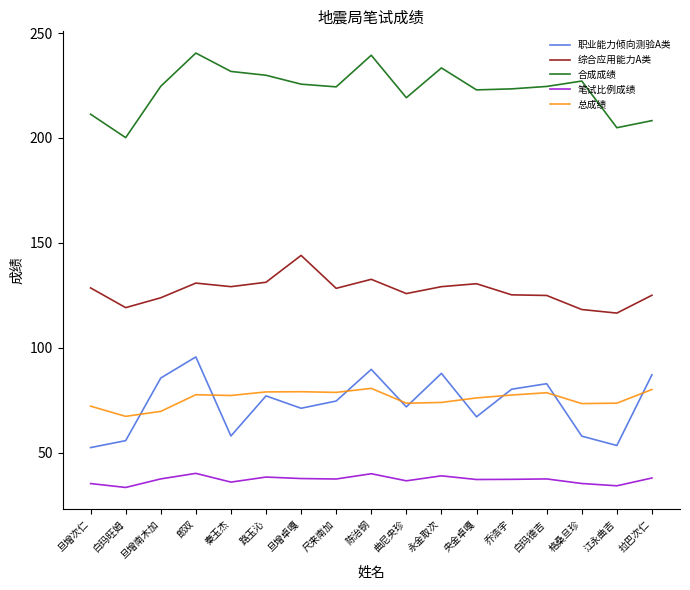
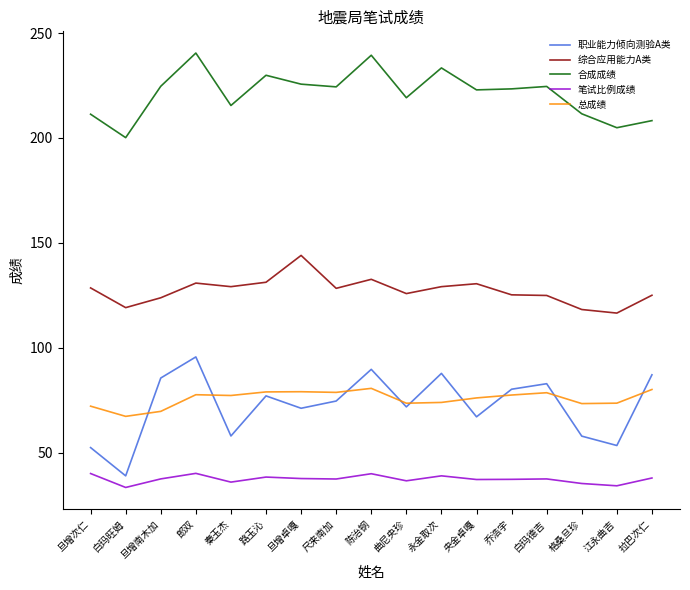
  {
    "职业能力倾向测验A类": {
      "旦增次仁": 52,
-     "白玛旺姆": 56,
+     "白玛旺姆": 39,
      "旦增南木加": 86,
      "郎双": 96,
      "秦玉杰": 58,
      "路玉沁": 77,
      "旦增卓嘎": 71,
      "尺来南加": 75,
      "陈治钢": 90,
      "曲尼央珍": 72,
      "永金取次": 88,
      "央金卓嘎": 67,
      "乔浩宇": 80,
      "白玛德吉": 83,
      "格桑旦珍": 58,
      "江永曲吉": 53,
      "拉巴次仁": 87
    },
    "综合应用能力A类": {
      "旦增次仁": 129,
      "白玛旺姆": 119,
      "旦增南木加": 124,
      "郎双": 131,
      "秦玉杰": 129,
      "路玉沁": 131,
      "旦增卓嘎": 144,
      "尺来南加": 128,
      "陈治钢": 133,
      "曲尼央珍": 126,
      "永金取次": 129,
      "央金卓嘎": 131,
      "乔浩宇": 125,
      "白玛德吉": 125,
      "格桑旦珍": 118,
      "江永曲吉": 117,
      "拉巴次仁": 125
    },
    "合成成绩": {
      "旦增次仁": 211,
      "白玛旺姆": 200,
      "旦增南木加": 225,
      "郎双": 240,
-     "秦玉杰": 232,
+     "秦玉杰": 215,
      "路玉沁": 230,
      "旦增卓嘎": 226,
      "尺来南加": 224,
      "陈治钢": 239,
      "曲尼央珍": 219,
      "永金取次": 233,
      "央金卓嘎": 223,
      "乔浩宇": 223,
      "白玛德吉": 225,
-     "格桑旦珍": 227,
+     "格桑旦珍": 212,
      "江永曲吉": 205,
      "拉巴次仁": 208
    },
    "笔试比例成绩": {
-     "旦增次仁": 35,
+     "旦增次仁": 40,
      "白玛旺姆": 33,
      "旦增南木加": 37,
      "郎双": 40,
      "秦玉杰": 36,
      "路玉沁": 38,
      "旦增卓嘎": 38,
      "尺来南加": 37,
      "陈治钢": 40,
      "曲尼央珍": 37,
      "永金取次": 39,
      "央金卓嘎": 37,
      "乔浩宇": 37,
      "白玛德吉": 37,
      "格桑旦珍": 35,
      "江永曲吉": 34,
      "拉巴次仁": 38
    },
    "总成绩": {
      "旦增次仁": 72,
      "白玛旺姆": 67,
      "旦增南木加": 70,
      "郎双": 78,
      "秦玉杰": 77,
      "路玉沁": 79,
      "旦增卓嘎": 79,
      "尺来南加": 79,
      "陈治钢": 81,
      "曲尼央珍": 74,
      "永金取次": 74,
      "央金卓嘎": 76,
      "乔浩宇": 77,
      "白玛德吉": 79,
      "格桑旦珍": 73,
      "江永曲吉": 74,
      "拉巴次仁": 80
    }
  }
